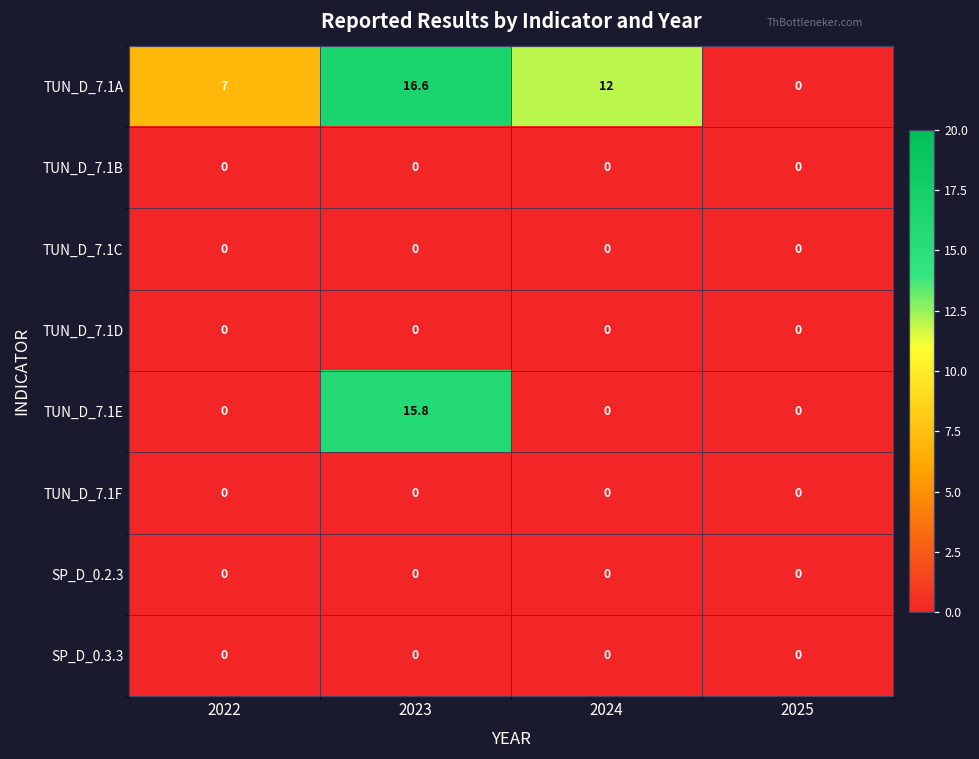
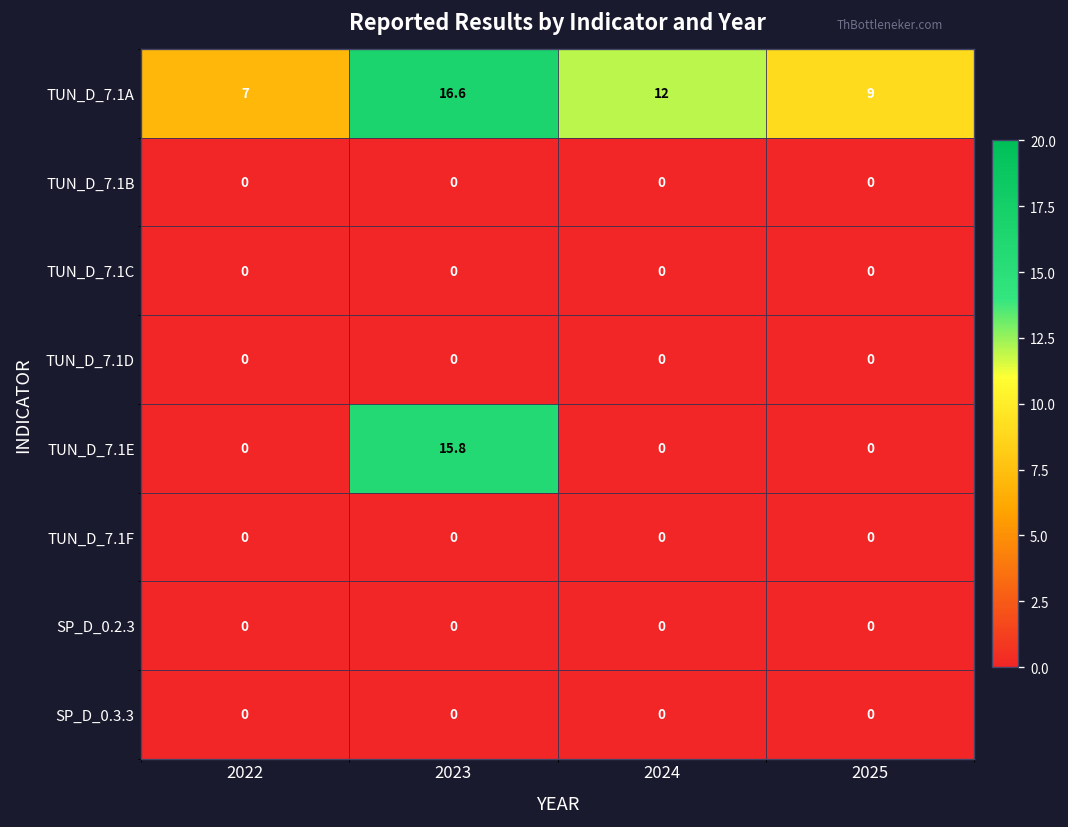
  {
    "TUN_D_7.1A": {
      "2022": 7,
      "2023": 16.6,
      "2024": 12,
-     "2025": 0
+     "2025": 9
    },
    "TUN_D_7.1B": {
      "2022": 0,
      "2023": 0,
      "2024": 0,
      "2025": 0
    },
    "TUN_D_7.1C": {
      "2022": 0,
      "2023": 0,
      "2024": 0,
      "2025": 0
    },
    "TUN_D_7.1D": {
      "2022": 0,
      "2023": 0,
      "2024": 0,
      "2025": 0
    },
    "TUN_D_7.1E": {
      "2022": 0,
      "2023": 15.8,
      "2024": 0,
      "2025": 0
    },
    "TUN_D_7.1F": {
      "2022": 0,
      "2023": 0,
      "2024": 0,
      "2025": 0
    },
    "SP_D_0.2.3": {
      "2022": 0,
      "2023": 0,
      "2024": 0,
      "2025": 0
    },
    "SP_D_0.3.3": {
      "2022": 0,
      "2023": 0,
      "2024": 0,
      "2025": 0
    }
  }
